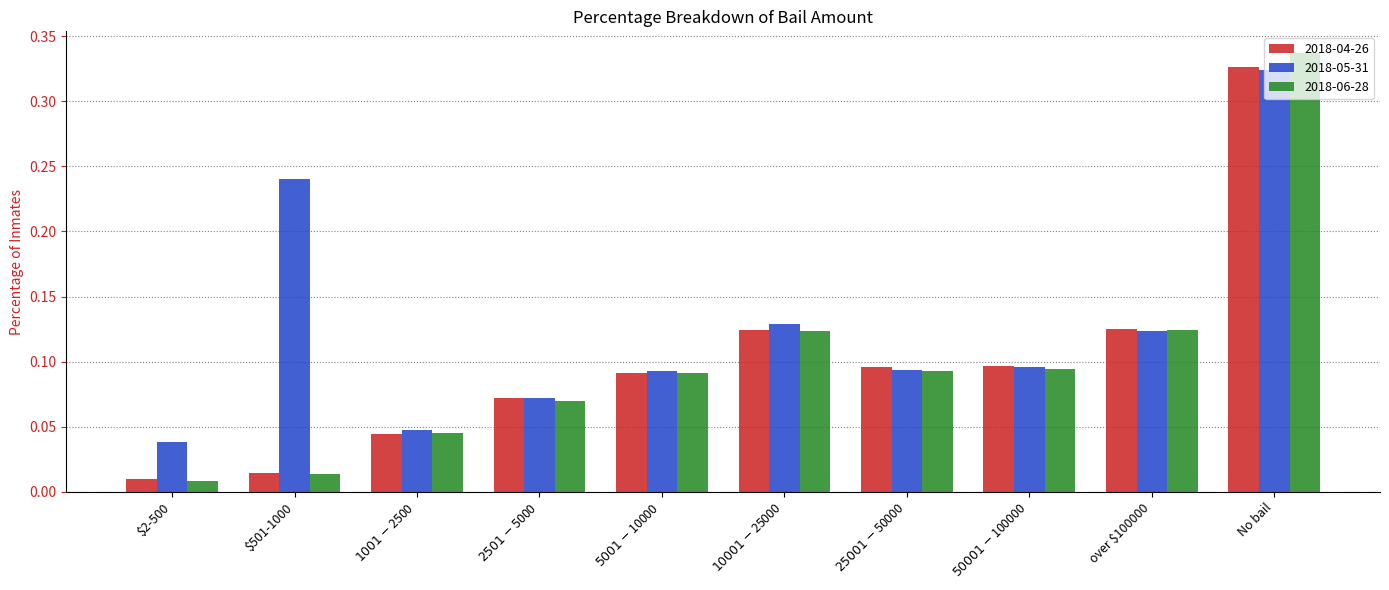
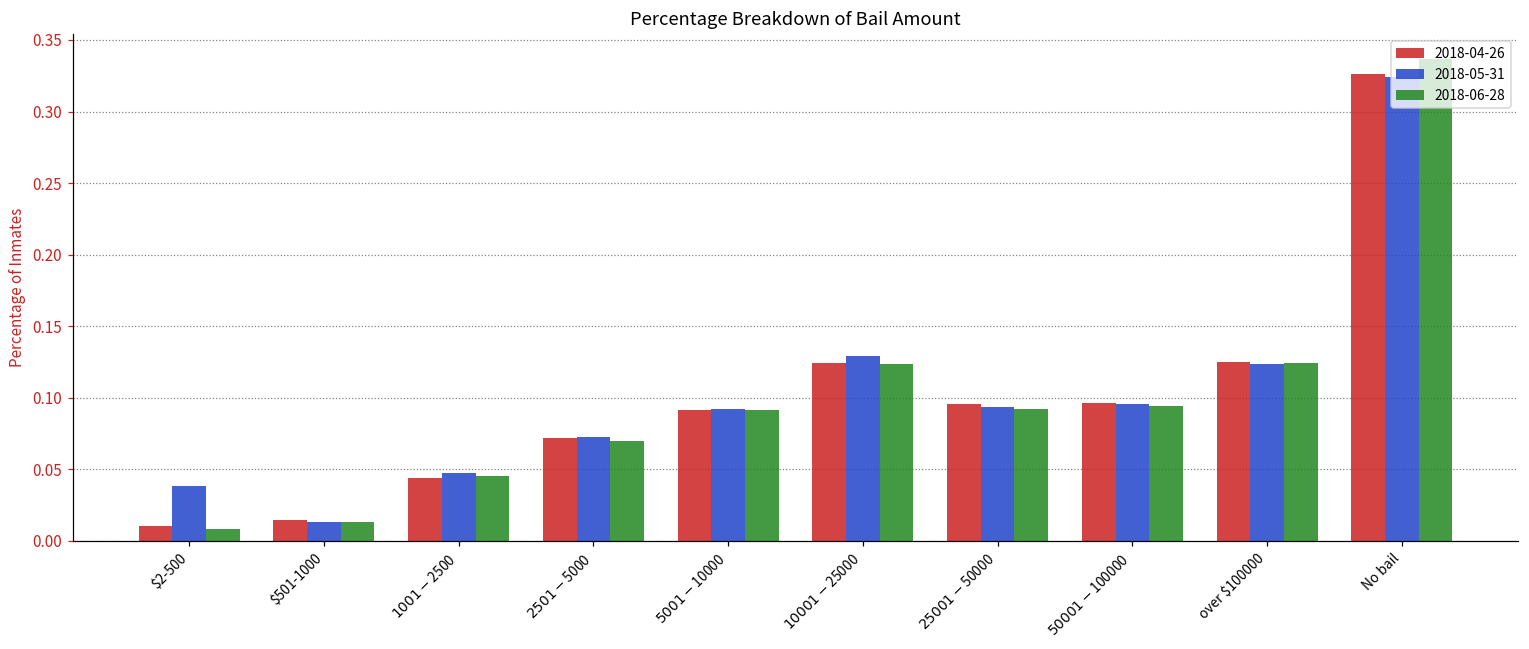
  {
    "2018-05-31": {
      "$2-500": 0.038,
-     "$501-1000": 0.240,
+     "$501-1000": 0.013,
      "over $100000": 0.124
    }
  }
